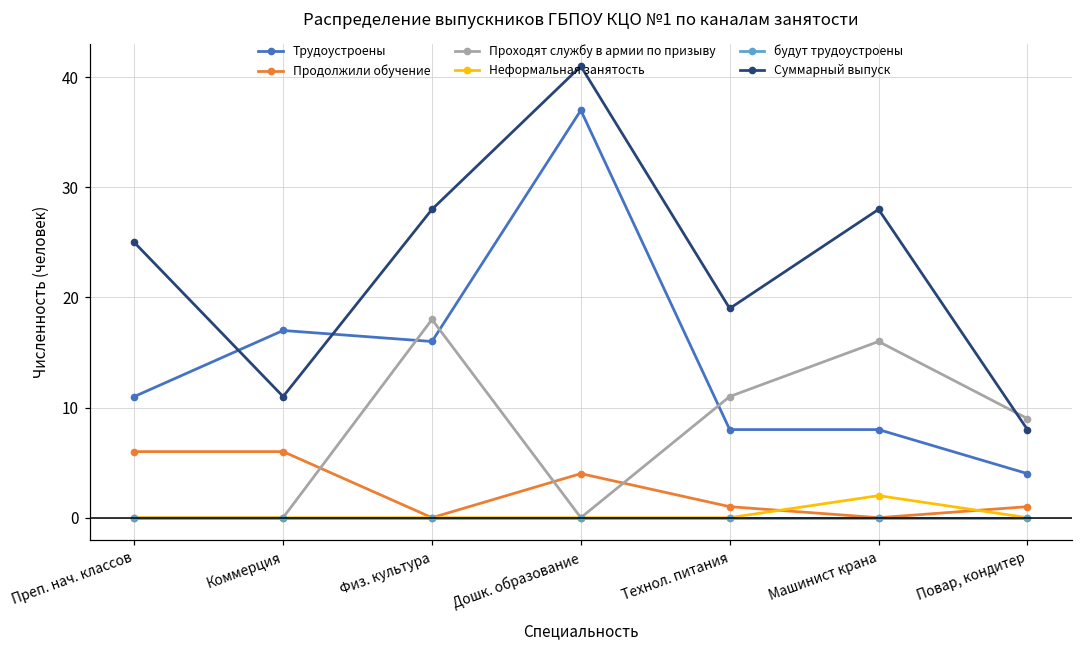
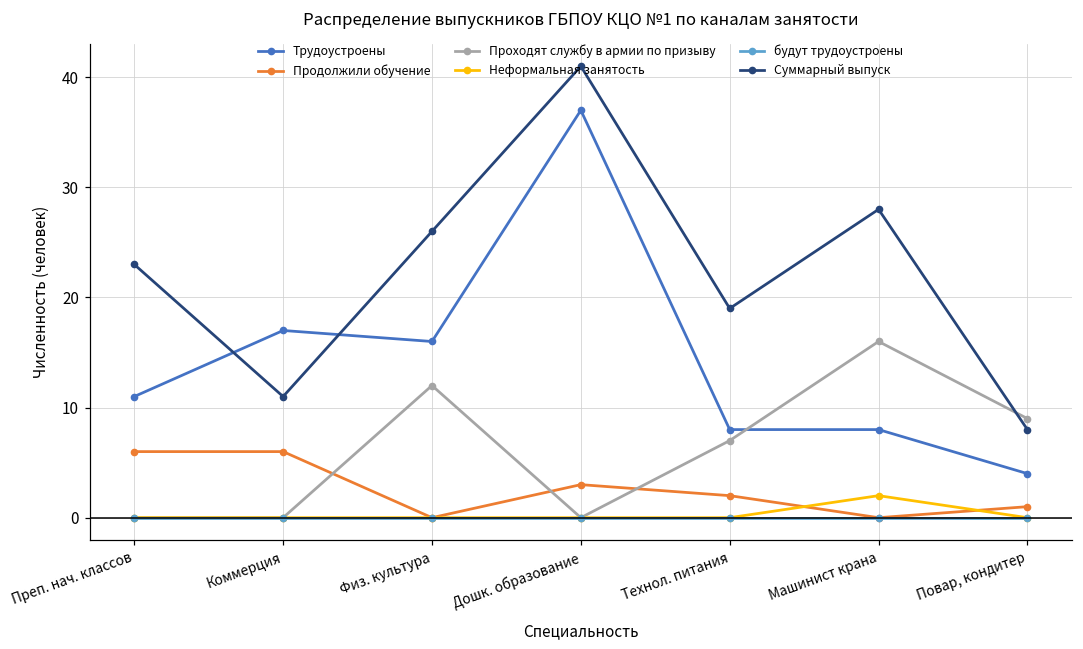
  {
    "Продолжили обучение": {
      "Преп. нач. классов": 6,
      "Коммерция": 6,
-     "Дошк. образование": 4,
-     "Технол. питания": 1,
+     "Дошк. образование": 3,
+     "Технол. питания": 2,
      "Повар, кондитер": 1
    },
    "Проходят службу в армии по призыву": {
-     "Физ. культура": 18,
-     "Технол. питания": 11,
+     "Физ. культура": 12,
+     "Технол. питания": 7,
      "Машинист крана": 16,
      "Повар, кондитер": 9
    },
    "Неформальная занятость": {
      "Машинист крана": 2
    },
    "Суммарный выпуск": {
-     "Преп. нач. классов": 25,
+     "Преп. нач. классов": 23,
      "Коммерция": 11,
-     "Физ. культура": 28,
+     "Физ. культура": 26,
      "Дошк. образование": 41,
      "Технол. питания": 19,
      "Машинист крана": 28,
      "Повар, кондитер": 8
    }
  }
